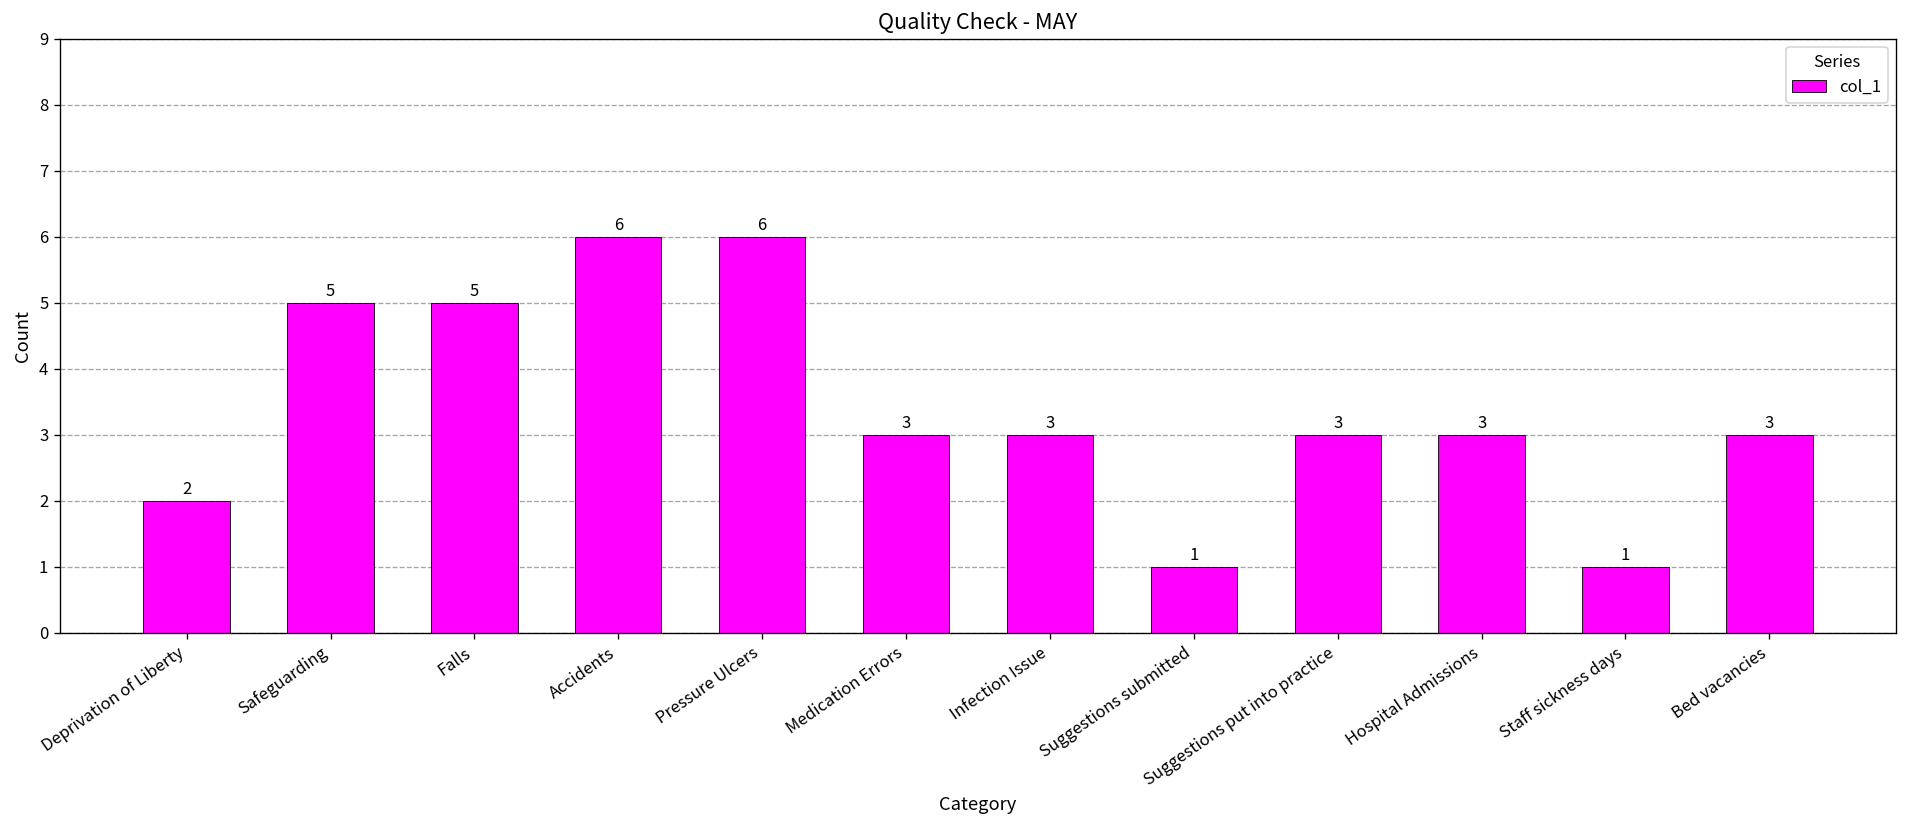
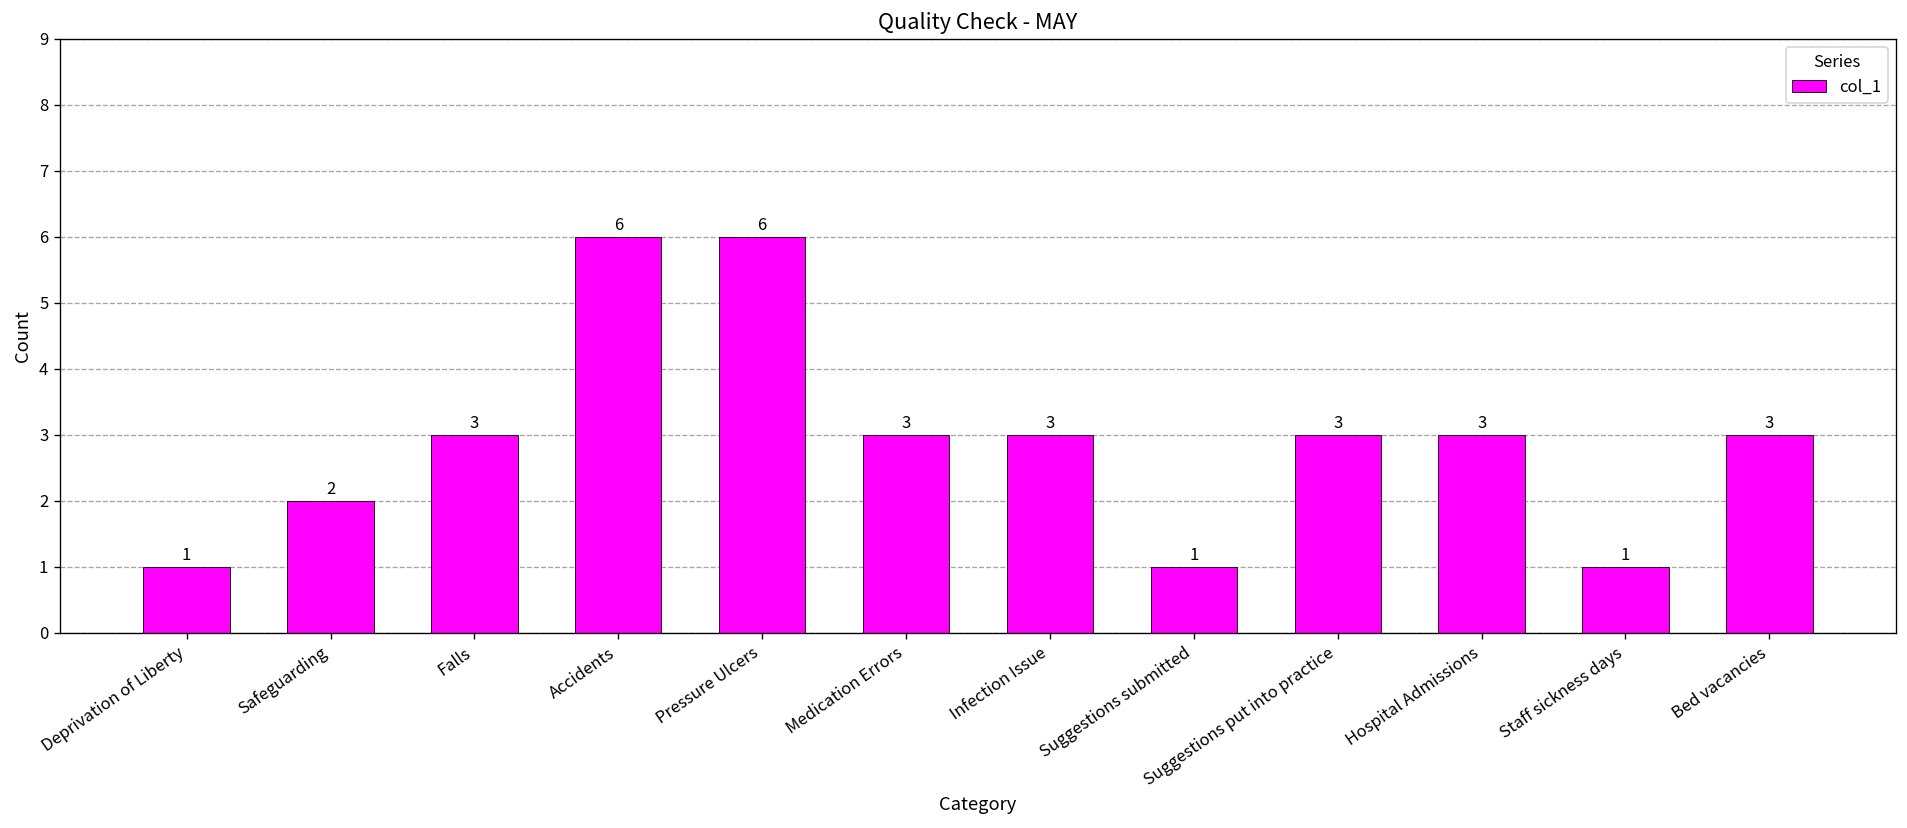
  {
-   "Deprivation of Liberty": 2,
-   "Safeguarding": 5,
-   "Falls": 5,
+   "Deprivation of Liberty": 1,
+   "Safeguarding": 2,
+   "Falls": 3,
    "Accidents": 6,
    "Pressure Ulcers": 6,
    "Medication Errors": 3,
    "Infection Issue": 3,
    "Suggestions submitted": 1,
    "Suggestions put into practice": 3,
    "Hospital Admissions": 3,
    "Staff sickness days": 1,
    "Bed vacancies": 3
  }
